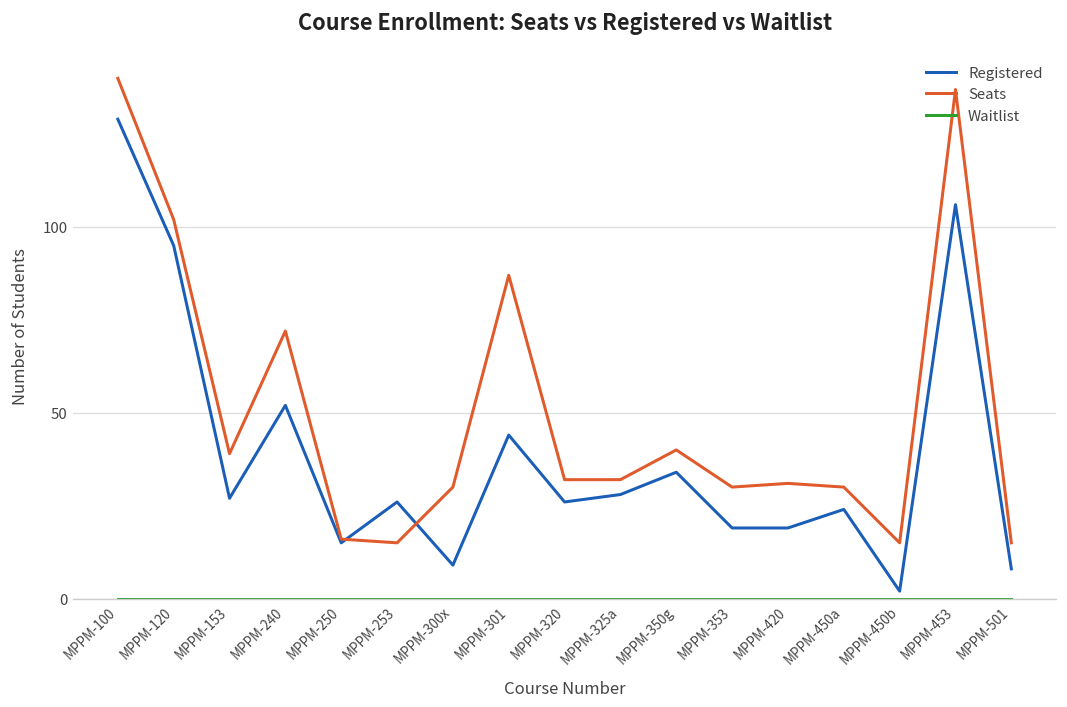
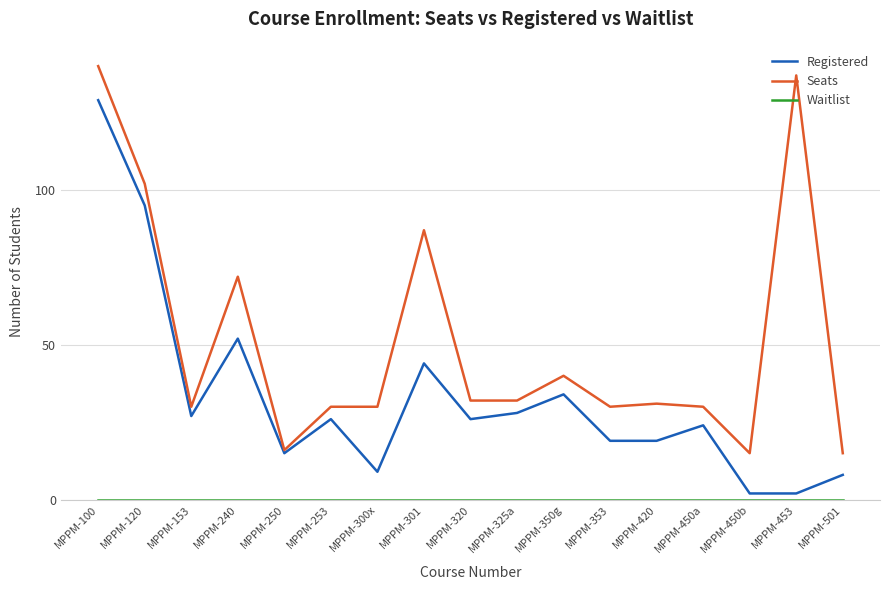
  {
    "Registered": {
      "MPPM-100": 129,
      "MPPM-120": 95,
      "MPPM-153": 27,
      "MPPM-240": 52,
      "MPPM-250": 15,
      "MPPM-253": 26,
      "MPPM-300x": 9,
      "MPPM-301": 44,
      "MPPM-320": 26,
      "MPPM-325a": 28,
      "MPPM-350g": 34,
      "MPPM-353": 19,
      "MPPM-420": 19,
      "MPPM-450a": 24,
      "MPPM-450b": 2,
-     "MPPM-453": 106,
+     "MPPM-453": 2,
      "MPPM-501": 8
    },
    "Seats": {
      "MPPM-100": 140,
      "MPPM-120": 102,
-     "MPPM-153": 39,
+     "MPPM-153": 30,
      "MPPM-240": 72,
      "MPPM-250": 16,
-     "MPPM-253": 15,
+     "MPPM-253": 30,
      "MPPM-300x": 30,
      "MPPM-301": 87,
      "MPPM-320": 32,
      "MPPM-325a": 32,
      "MPPM-350g": 40,
      "MPPM-353": 30,
      "MPPM-420": 31,
      "MPPM-450a": 30,
      "MPPM-450b": 15,
      "MPPM-453": 137,
      "MPPM-501": 15
    },
    "Waitlist": {
      "MPPM-100": 0,
      "MPPM-120": 0,
      "MPPM-153": 0,
      "MPPM-240": 0,
      "MPPM-250": 0,
      "MPPM-253": 0,
      "MPPM-300x": 0,
      "MPPM-301": 0,
      "MPPM-320": 0,
      "MPPM-325a": 0,
      "MPPM-350g": 0,
      "MPPM-353": 0,
      "MPPM-420": 0,
      "MPPM-450a": 0,
      "MPPM-450b": 0,
      "MPPM-453": 0,
      "MPPM-501": 0
    }
  }
